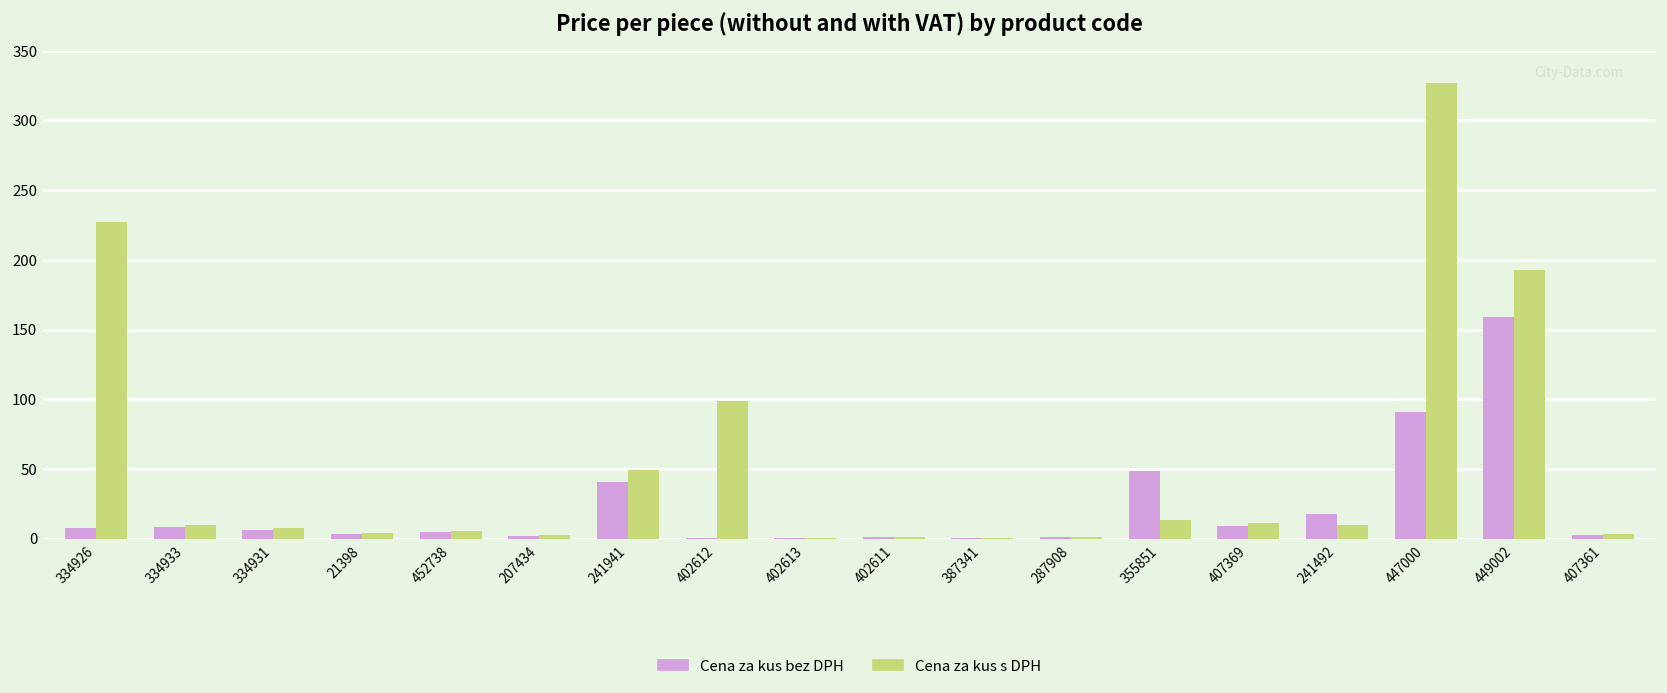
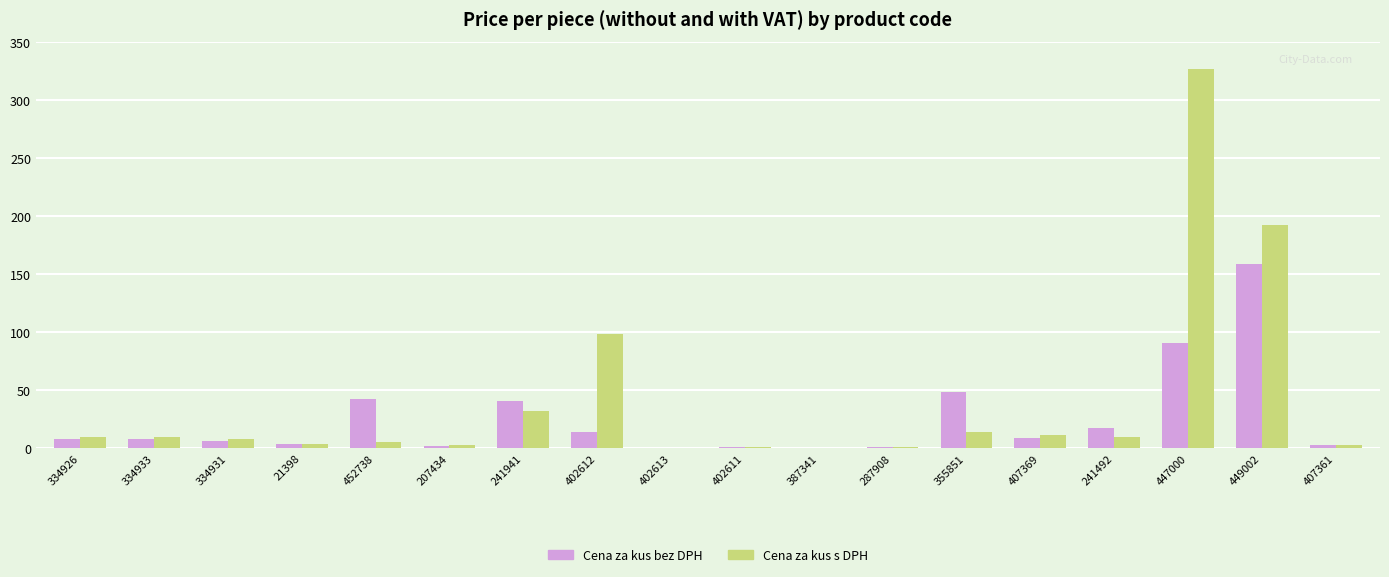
  {
    "Cena za kus bez DPH": {
      "334926": 8,
      "334933": 8,
      "334931": 7,
      "21398": 3,
-     "452738": 5,
+     "452738": 43,
      "207434": 2,
      "241941": 41,
-     "402612": 0,
+     "402612": 14,
      "355851": 49,
      "407369": 9,
      "241492": 18,
      "447000": 91,
      "449002": 159,
      "407361": 3
    },
    "Cena za kus s DPH": {
-     "334926": 227,
+     "334926": 9,
      "334933": 10,
      "334931": 8,
      "21398": 4,
      "452738": 5,
      "207434": 3,
-     "241941": 49,
+     "241941": 32,
      "402612": 99,
      "355851": 14,
      "407369": 11,
      "241492": 10,
      "447000": 327,
      "449002": 192,
      "407361": 3
    }
  }
